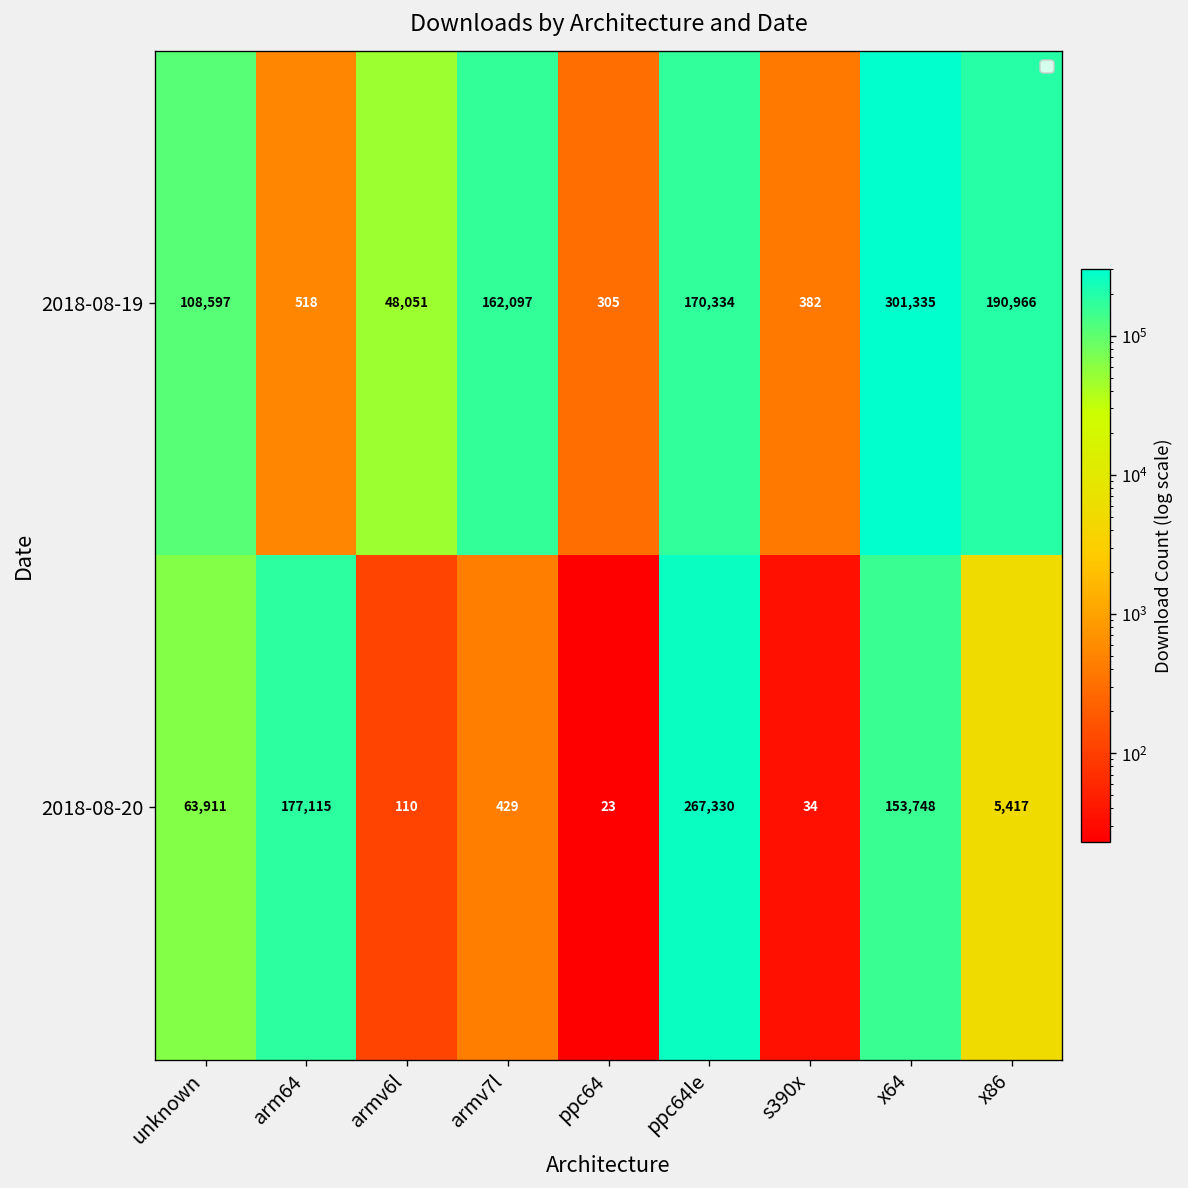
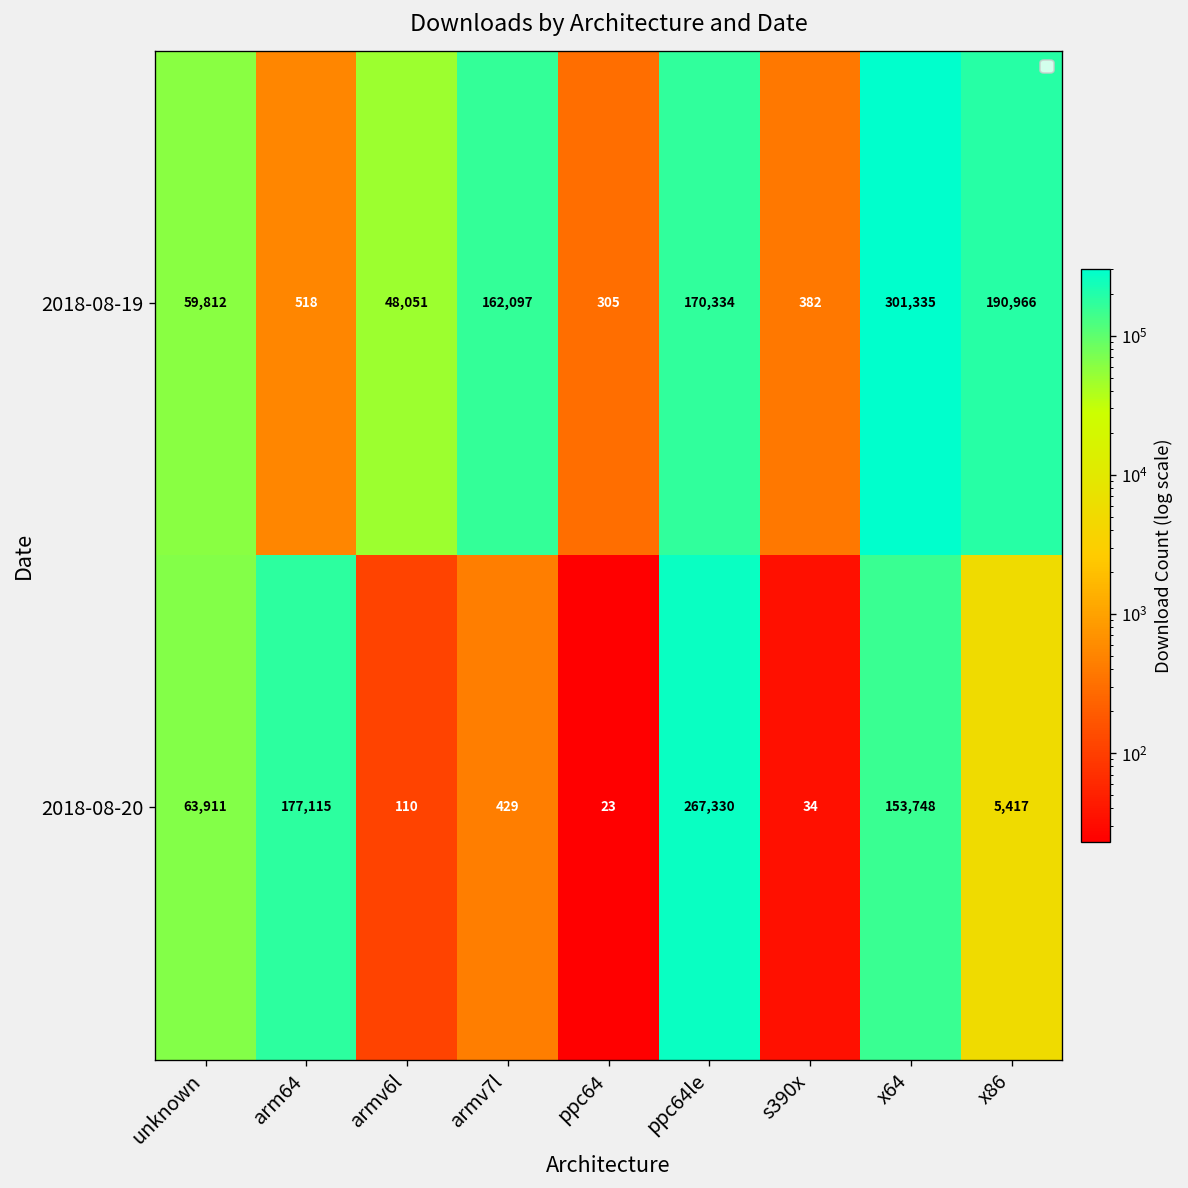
  {
    "2018-08-19": {
-     "unknown": "108,597",
+     "unknown": "59,812",
      "arm64": "518",
      "armv6l": "48,051",
      "armv7l": "162,097",
      "ppc64": "305",
      "ppc64le": "170,334",
      "s390x": "382",
      "x64": "301,335",
      "x86": "190,966"
    },
    "2018-08-20": {
      "unknown": "63,911",
      "arm64": "177,115",
      "armv6l": "110",
      "armv7l": "429",
      "ppc64": "23",
      "ppc64le": "267,330",
      "s390x": "34",
      "x64": "153,748",
      "x86": "5,417"
    }
  }
